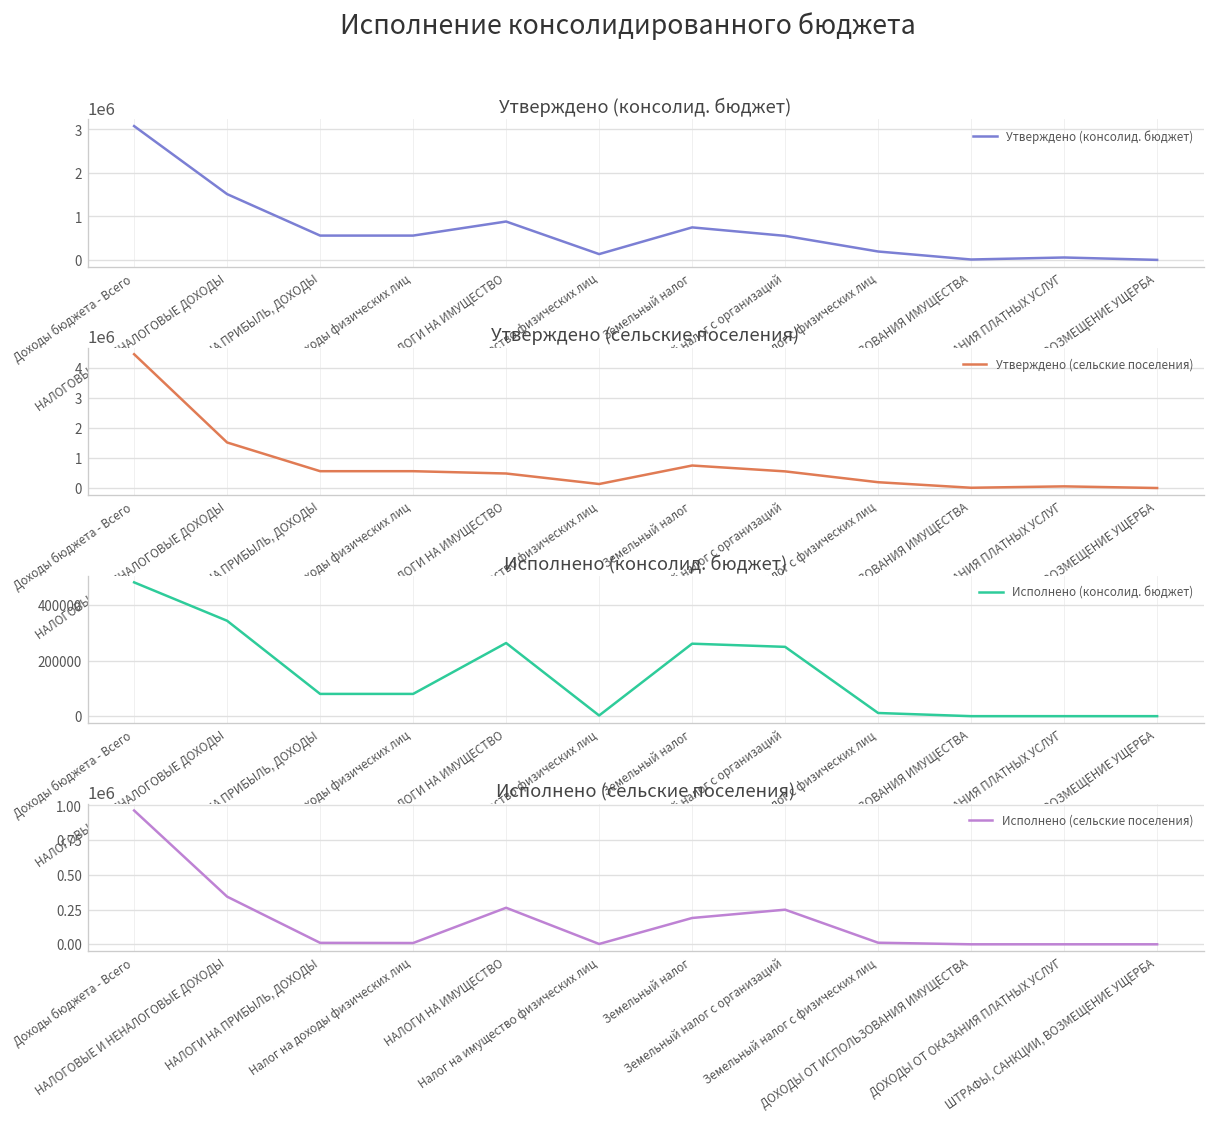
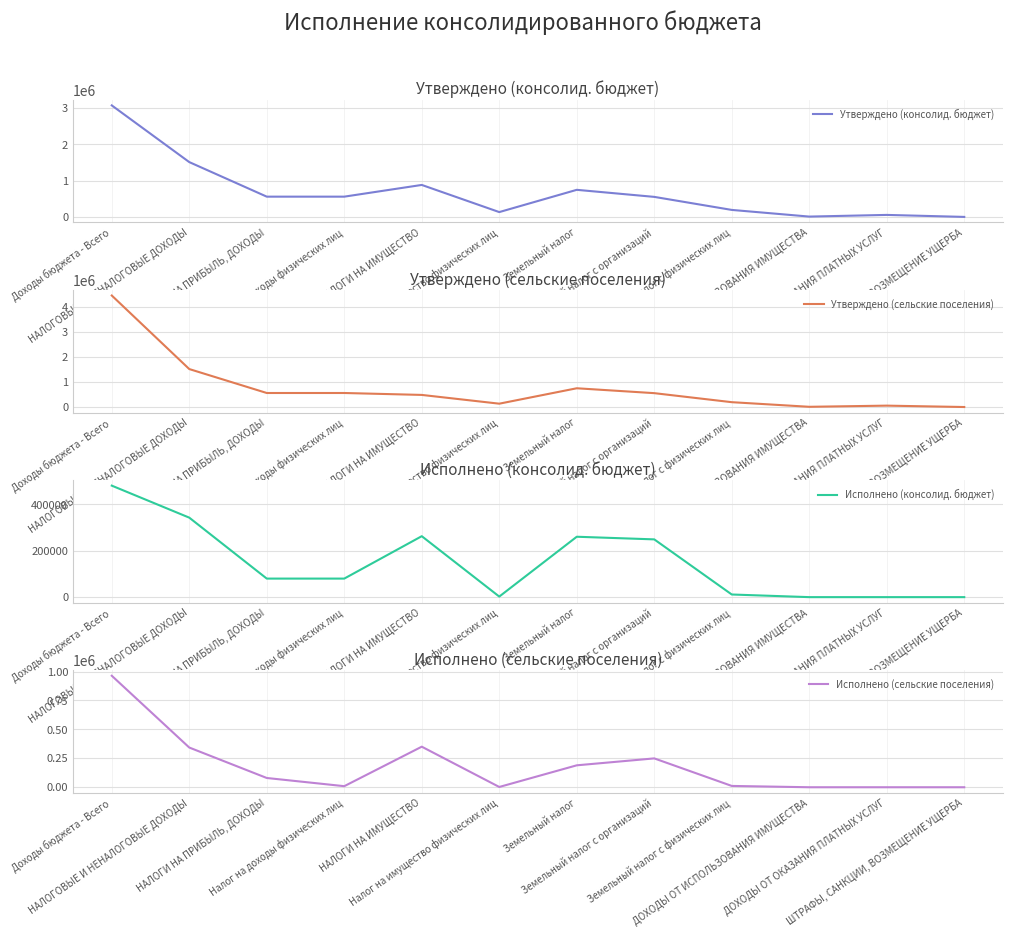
  {
    "Утверждено (консолид. бюджет)": {
      "Доходы бюджета - Всего": 3100000,
      "НАЛОГИ НА ИМУЩЕСТВО": 900000,
      "Земельный налог": 700000
    },
    "Утверждено (сельские поселения)": {
      "Доходы бюджета - Всего": 4400000,
      "НАЛОГИ НА ИМУЩЕСТВО": 500000,
      "Земельный налог": 700000
    },
    "Исполнено (консолид. бюджет)": {
      "Доходы бюджета - Всего": 480000,
      "НАЛОГИ НА ИМУЩЕСТВО": 260000,
      "Земельный налог": 260000
    },
    "Исполнено (сельские поселения)": {
      "Доходы бюджета - Всего": 960000,
      "НАЛОГОВЫЕ И НЕНАЛОГОВЫЕ ДОХОДЫ": 340000,
-     "НАЛОГИ НА ПРИБЫЛЬ, ДОХОДЫ": 10000,
+     "НАЛОГИ НА ПРИБЫЛЬ, ДОХОДЫ": 80000,
      "Налог на доходы физических лиц": 10000,
-     "НАЛОГИ НА ИМУЩЕСТВО": 260000,
+     "НАЛОГИ НА ИМУЩЕСТВО": 350000,
      "Налог на имущество физических лиц": 0,
      "Земельный налог": 190000,
      "Земельный налог с организаций": 250000,
      "Земельный налог с физических лиц": 10000,
      "ДОХОДЫ ОТ ИСПОЛЬЗОВАНИЯ ИМУЩЕСТВА": 0,
      "ДОХОДЫ ОТ ОКАЗАНИЯ ПЛАТНЫХ УСЛУГ": 0,
      "ШТРАФЫ, САНКЦИИ, ВОЗМЕЩЕНИЕ УЩЕРБА": 0
    }
  }
